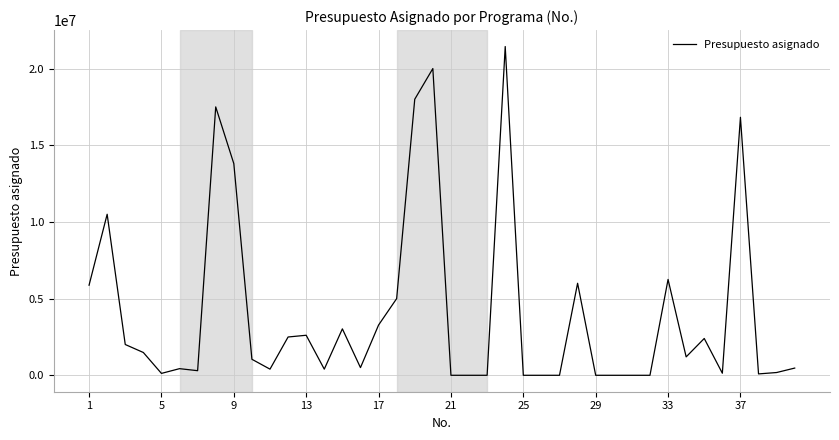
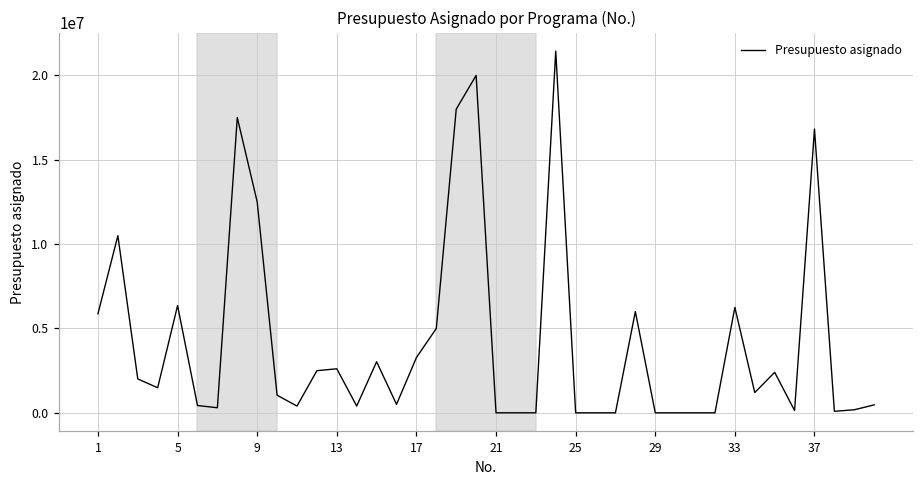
  {
    "1": 5900000,
-   "5": 100000,
-   "9": 13800000,
+   "5": 6400000,
+   "9": 12500000,
    "13": 2600000,
    "17": 3300000,
    "21": 0,
    "25": 0,
    "29": 0,
    "33": 6200000,
    "37": 16800000
  }
